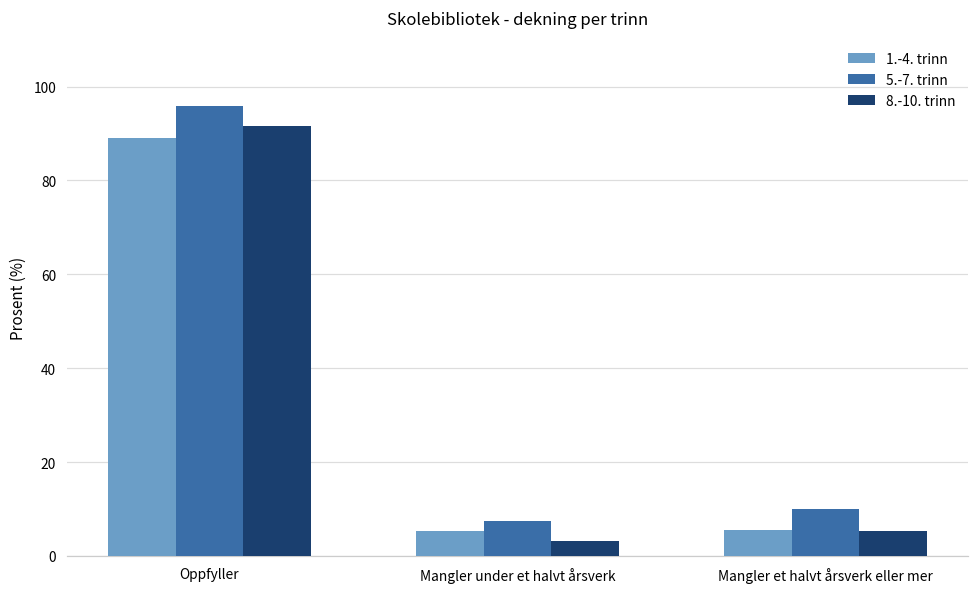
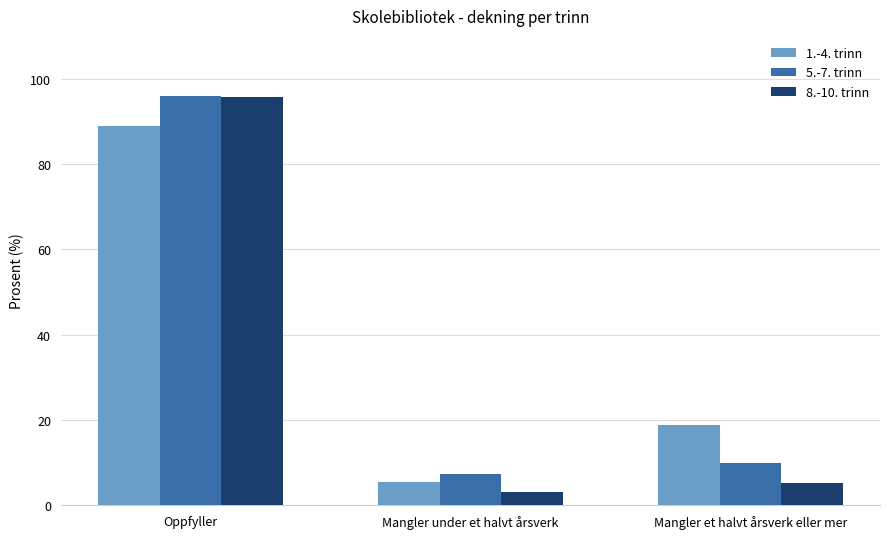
  {
    "1.-4. trinn": {
      "Oppfyller": 89,
      "Mangler under et halvt årsverk": 5,
-     "Mangler et halvt årsverk eller mer": 6
+     "Mangler et halvt årsverk eller mer": 19
    },
    "5.-7. trinn": {
      "Oppfyller": 96,
      "Mangler under et halvt årsverk": 7,
      "Mangler et halvt årsverk eller mer": 10
    },
    "8.-10. trinn": {
-     "Oppfyller": 92,
+     "Oppfyller": 96,
      "Mangler under et halvt årsverk": 3,
      "Mangler et halvt årsverk eller mer": 5
    }
  }
